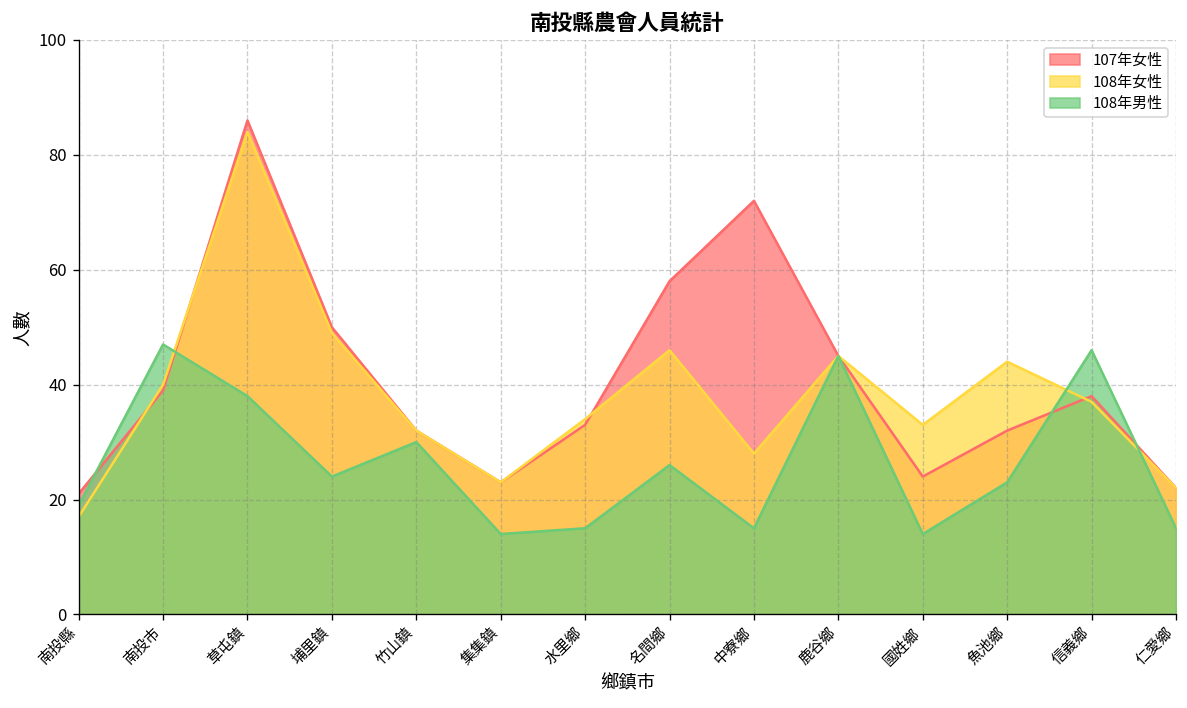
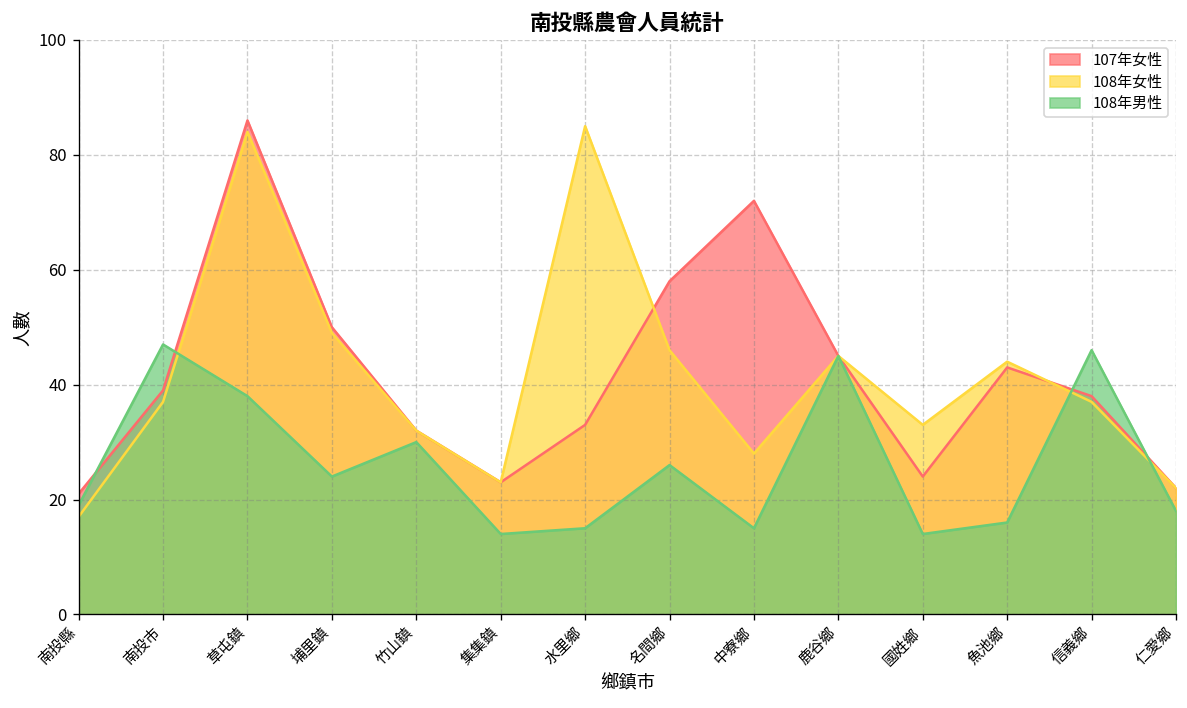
  {
    "107年女性": {
      "南投縣": 21,
      "南投市": 39,
      "草屯鎮": 86,
      "埔里鎮": 50,
      "水里鄉": 33,
      "名間鄉": 58,
      "中寮鄉": 72,
      "國姓鄉": 24,
-     "魚池鄉": 32,
+     "魚池鄉": 43,
      "信義鄉": 38
    },
    "108年女性": {
      "南投縣": 17,
-     "南投市": 40,
+     "南投市": 37,
      "草屯鎮": 84,
      "埔里鎮": 49,
-     "水里鄉": 34,
+     "水里鄉": 85,
      "名間鄉": 46,
      "中寮鄉": 28,
      "國姓鄉": 33,
      "魚池鄉": 44,
      "信義鄉": 37
    },
    "108年男性": {
      "南投縣": 19,
      "南投市": 47,
      "草屯鎮": 38,
      "埔里鎮": 24,
      "竹山鎮": 30,
      "集集鎮": 14,
      "水里鄉": 15,
      "名間鄉": 26,
      "中寮鄉": 15,
      "國姓鄉": 14,
-     "魚池鄉": 23,
+     "魚池鄉": 16,
      "信義鄉": 46,
-     "仁愛鄉": 15
+     "仁愛鄉": 18
    }
  }
